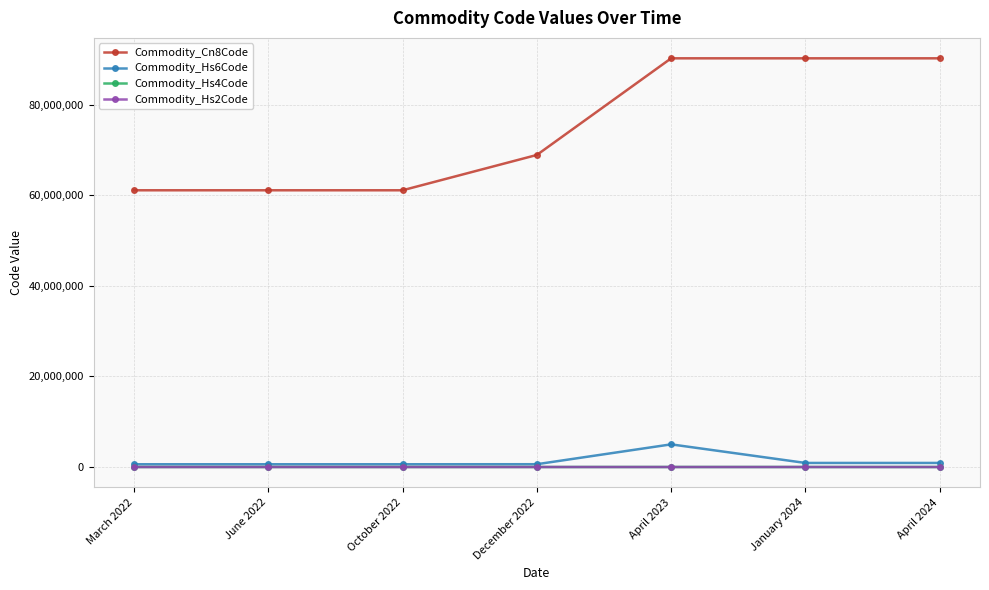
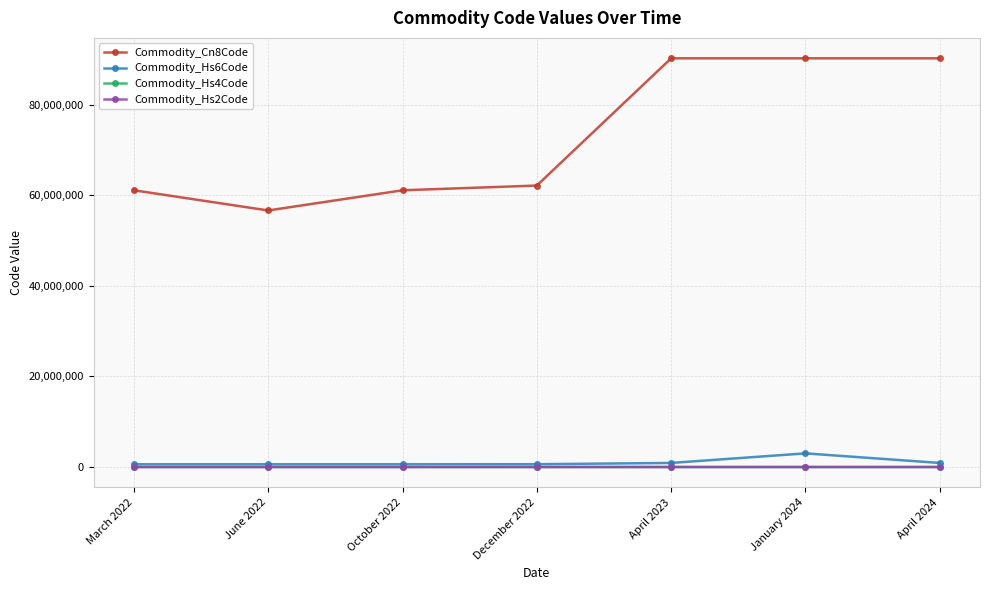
  {
    "Commodity_Cn8Code": {
      "March 2022": "61,000,000",
-     "June 2022": "61,000,000",
+     "June 2022": "57,000,000",
      "October 2022": "61,000,000",
-     "December 2022": "69,000,000",
+     "December 2022": "62,000,000",
      "April 2023": "90,000,000",
      "January 2024": "90,000,000",
      "April 2024": "90,000,000"
    },
    "Commodity_Hs6Code": {
      "March 2022": "1,000,000",
      "June 2022": "1,000,000",
      "October 2022": "1,000,000",
      "December 2022": "1,000,000",
-     "April 2023": "5,000,000",
-     "January 2024": "1,000,000",
+     "April 2023": "1,000,000",
+     "January 2024": "3,000,000",
      "April 2024": "1,000,000"
    },
    "Commodity_Hs2Code": {
      "March 2022": "0",
      "June 2022": "0",
      "October 2022": "0",
      "December 2022": "0",
      "April 2023": "0",
      "January 2024": "0",
      "April 2024": "0"
    }
  }
